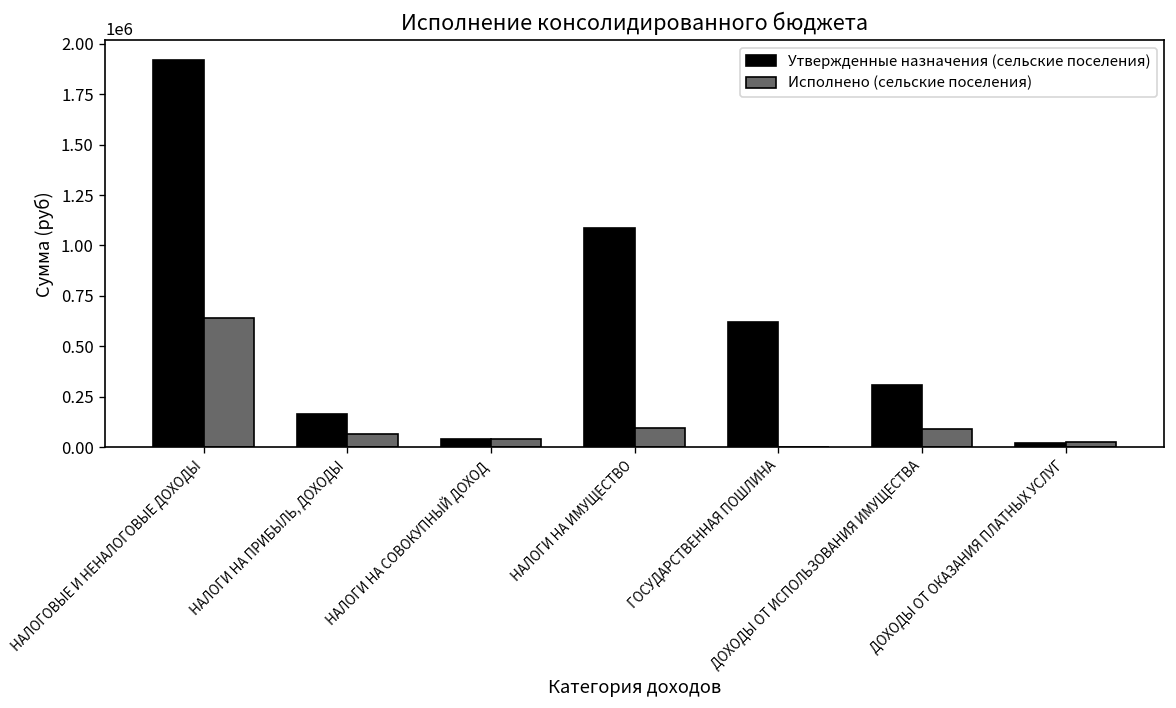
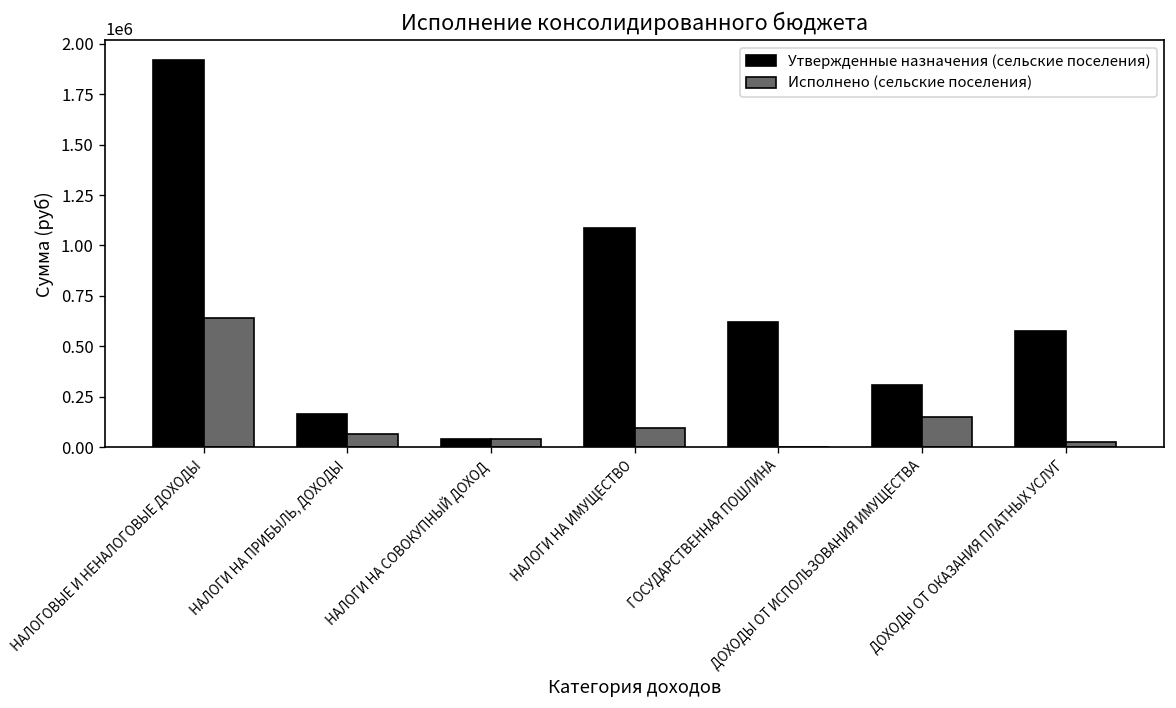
  {
    "Утвержденные назначения (сельские поселения)": {
      "НАЛОГОВЫЕ И НЕНАЛОГОВЫЕ ДОХОДЫ": 1920000,
      "НАЛОГИ НА ПРИБЫЛЬ, ДОХОДЫ": 170000,
      "НАЛОГИ НА СОВОКУПНЫЙ ДОХОД": 40000,
      "НАЛОГИ НА ИМУЩЕСТВО": 1090000,
      "ГОСУДАРСТВЕННАЯ ПОШЛИНА": 620000,
      "ДОХОДЫ ОТ ИСПОЛЬЗОВАНИЯ ИМУЩЕСТВА": 310000,
-     "ДОХОДЫ ОТ ОКАЗАНИЯ ПЛАТНЫХ УСЛУГ": 20000
+     "ДОХОДЫ ОТ ОКАЗАНИЯ ПЛАТНЫХ УСЛУГ": 580000
    },
    "Исполнено (сельские поселения)": {
      "НАЛОГОВЫЕ И НЕНАЛОГОВЫЕ ДОХОДЫ": 640000,
      "НАЛОГИ НА ПРИБЫЛЬ, ДОХОДЫ": 70000,
      "НАЛОГИ НА СОВОКУПНЫЙ ДОХОД": 40000,
      "НАЛОГИ НА ИМУЩЕСТВО": 90000,
-     "ДОХОДЫ ОТ ИСПОЛЬЗОВАНИЯ ИМУЩЕСТВА": 90000,
+     "ДОХОДЫ ОТ ИСПОЛЬЗОВАНИЯ ИМУЩЕСТВА": 150000,
      "ДОХОДЫ ОТ ОКАЗАНИЯ ПЛАТНЫХ УСЛУГ": 20000
    }
  }
